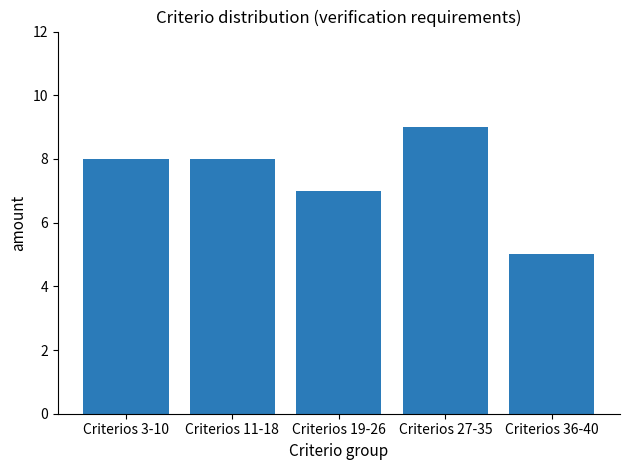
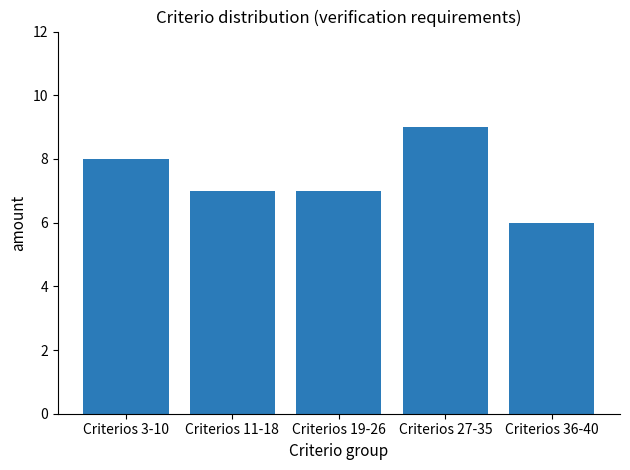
  {
    "Criterios 3-10": 8,
-   "Criterios 11-18": 8,
+   "Criterios 11-18": 7,
    "Criterios 19-26": 7,
    "Criterios 27-35": 9,
-   "Criterios 36-40": 5
+   "Criterios 36-40": 6
  }
